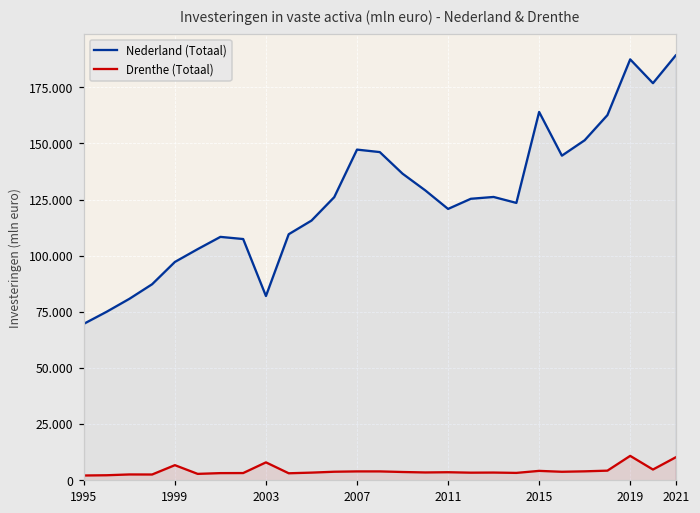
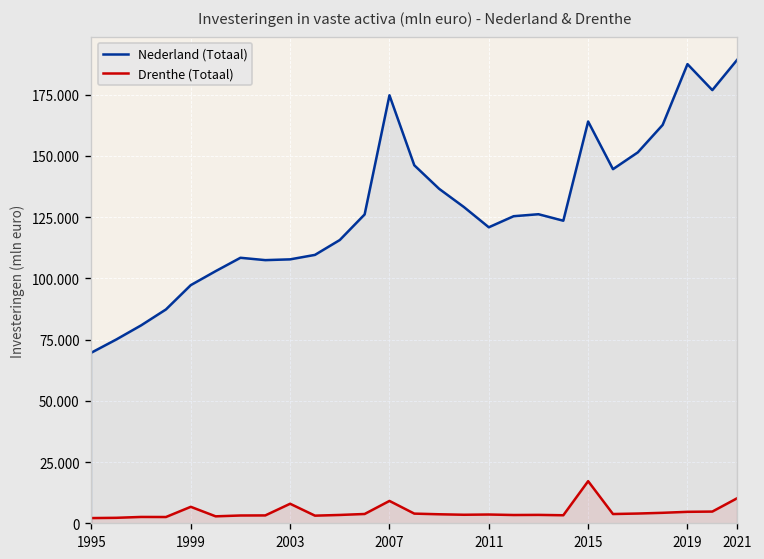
  {
    "Nederland (Totaal)": {
      "1995": 70,
      "1999": 97,
-     "2003": 82,
-     "2007": 147,
+     "2003": 108,
+     "2007": 175,
      "2011": 121,
      "2015": 164,
      "2019": 187,
      "2021": 189
    },
    "Drenthe (Totaal)": {
      "1995": 2,
      "1999": 7,
      "2003": 8,
-     "2007": 4,
+     "2007": 9,
      "2011": 4,
-     "2015": 4,
-     "2019": 11,
+     "2015": 17,
+     "2019": 5,
      "2021": 10
    }
  }
